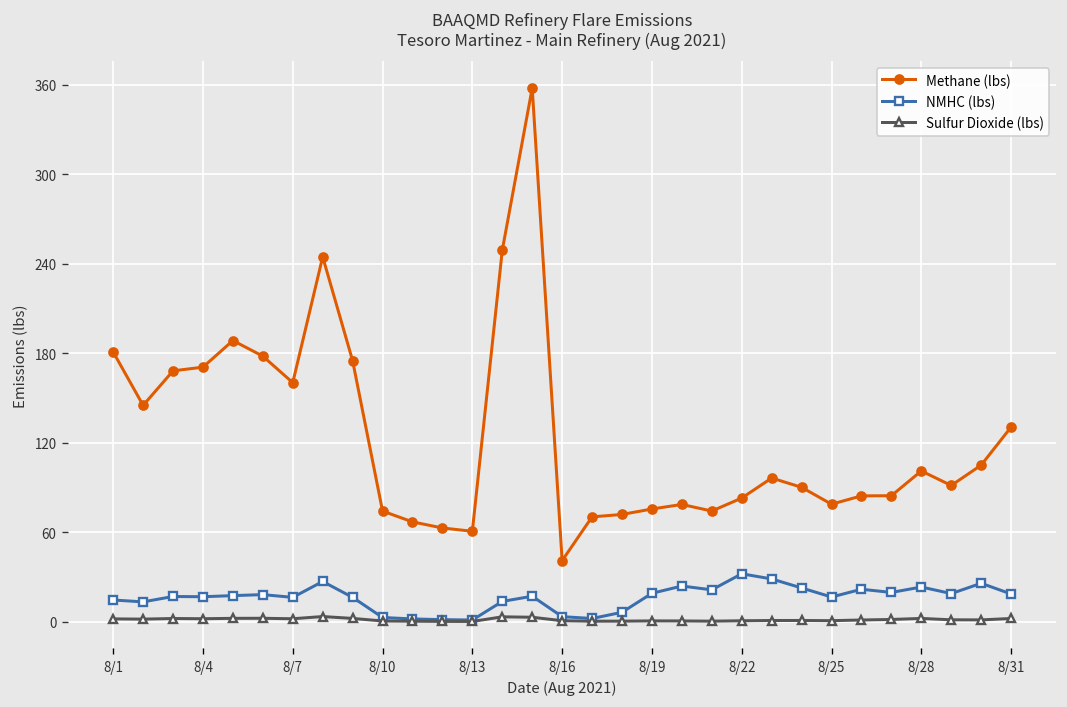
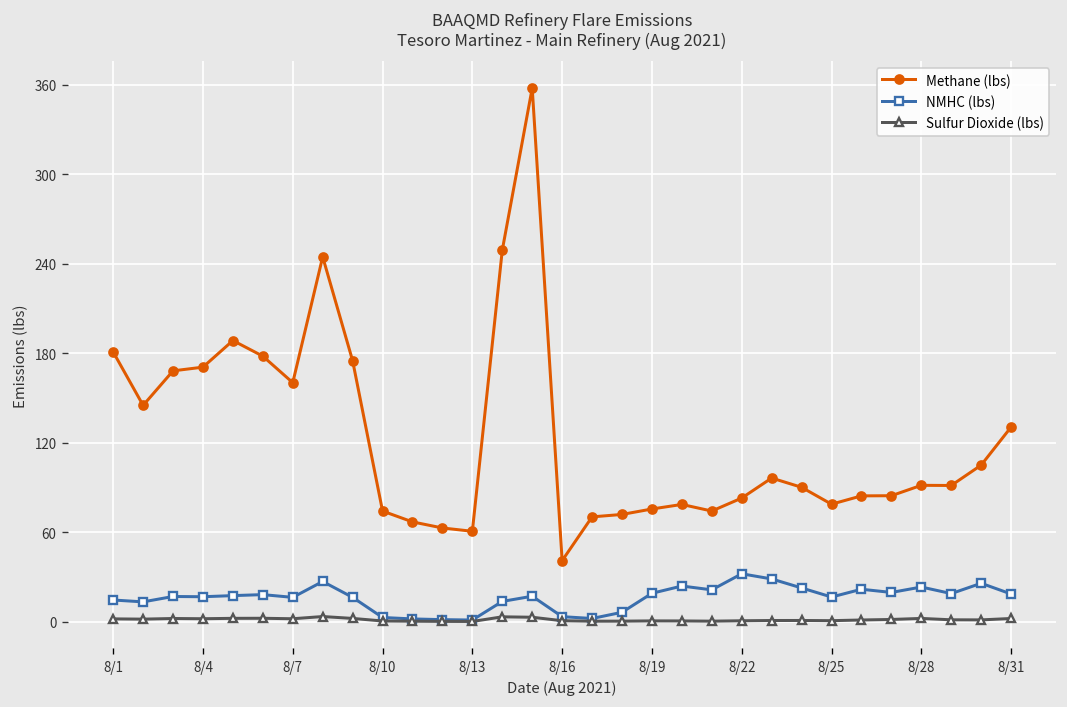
  {
    "Methane (lbs)": {
      "8/1": 181,
      "8/4": 171,
      "8/7": 160,
      "8/10": 74,
      "8/13": 61,
      "8/16": 41,
      "8/19": 76,
      "8/22": 83,
      "8/25": 79,
-     "8/28": 101,
+     "8/28": 92,
      "8/31": 131
    },
    "NMHC (lbs)": {
      "8/1": 15,
      "8/4": 17,
      "8/7": 16,
      "8/10": 3,
      "8/16": 3,
      "8/19": 19,
      "8/22": 32,
      "8/25": 17,
      "8/28": 23,
      "8/31": 19
    },
    "Sulfur Dioxide (lbs)": {
      "8/1": 2,
      "8/4": 2,
      "8/7": 2,
      "8/10": 1,
      "8/16": 1,
      "8/19": 1,
      "8/22": 1,
      "8/25": 1,
      "8/28": 2,
      "8/31": 2
    }
  }
